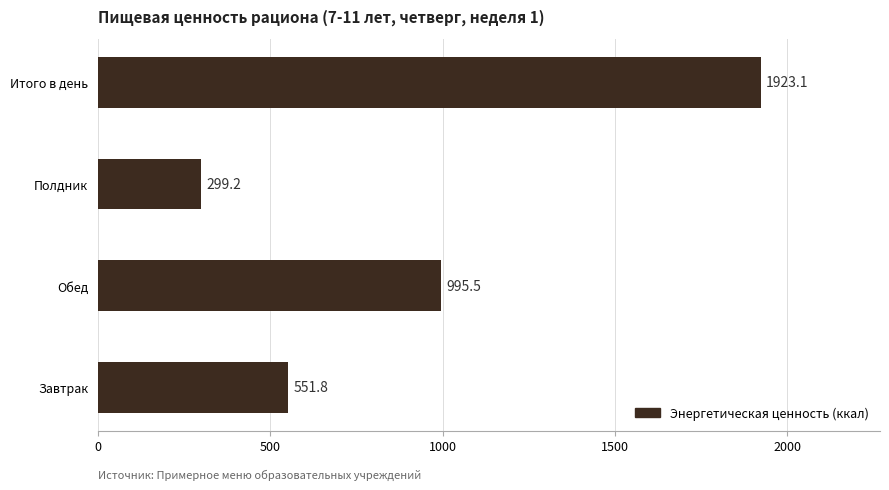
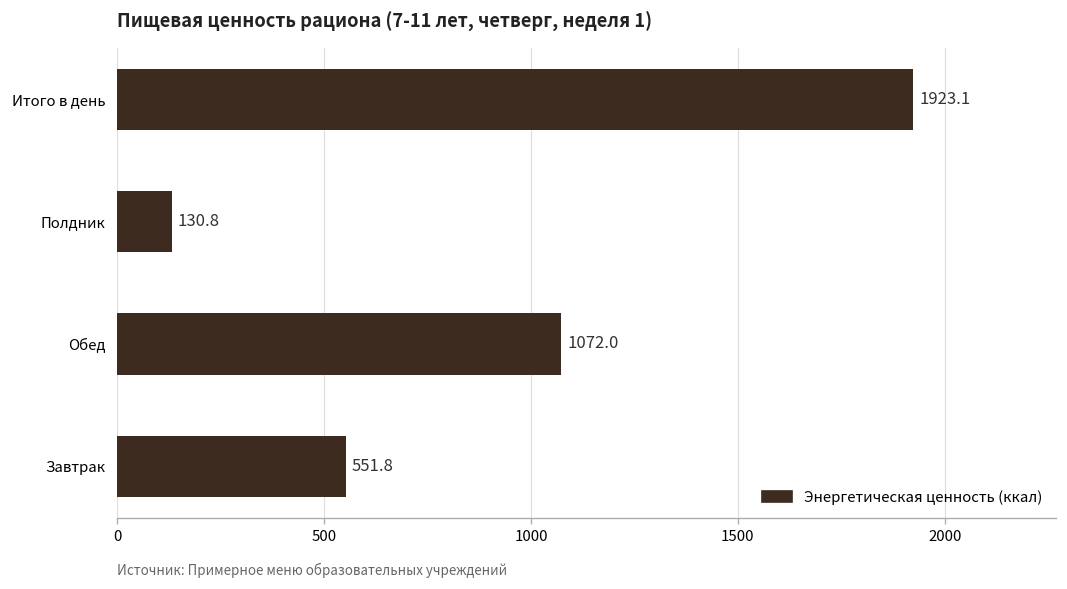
  {
    "Итого в день": 1923.1,
-   "Полдник": 299.2,
-   "Обед": 995.5,
+   "Полдник": 130.8,
+   "Обед": 1072.0,
    "Завтрак": 551.8
  }
